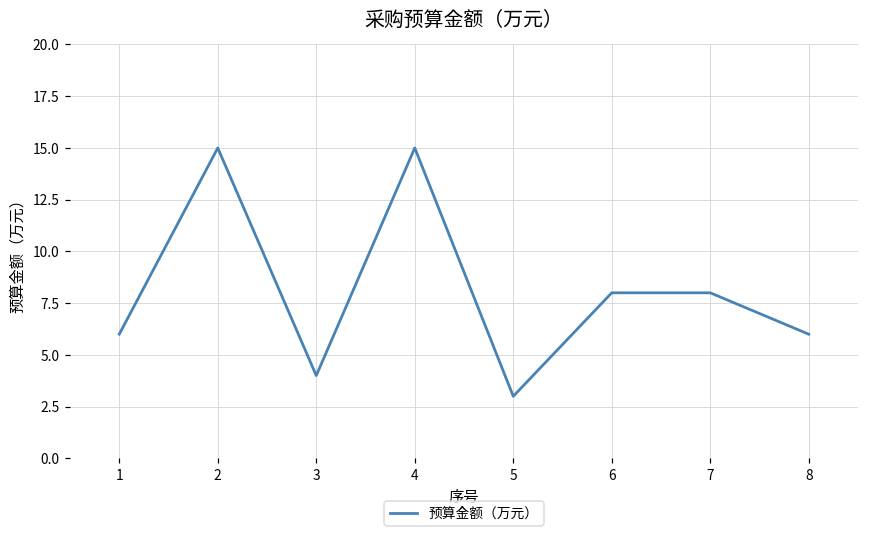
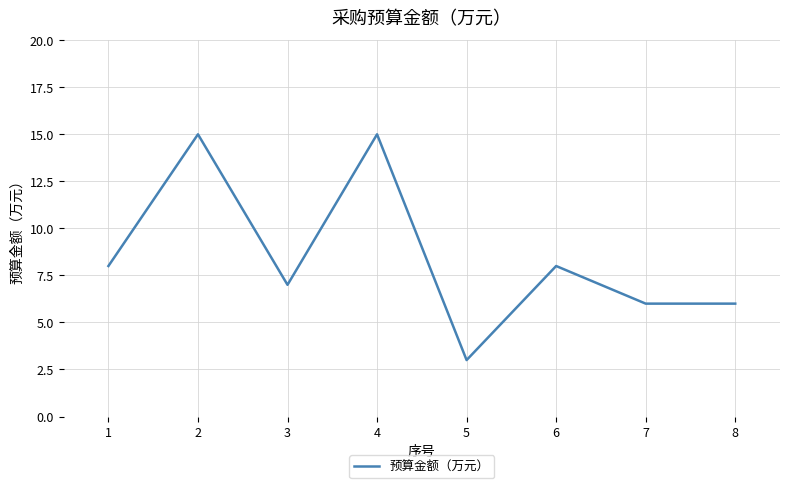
  {
-   "1": 6,
+   "1": 8,
    "2": 15,
-   "3": 4,
+   "3": 7,
    "4": 15,
    "5": 3,
    "6": 8,
-   "7": 8,
+   "7": 6,
    "8": 6
  }
